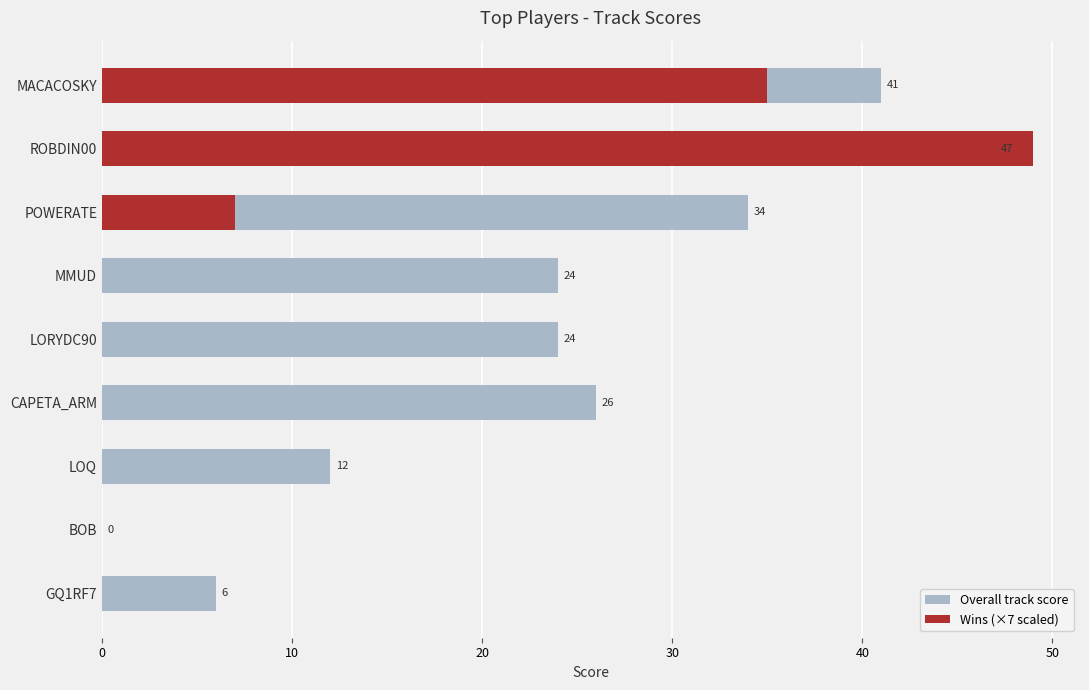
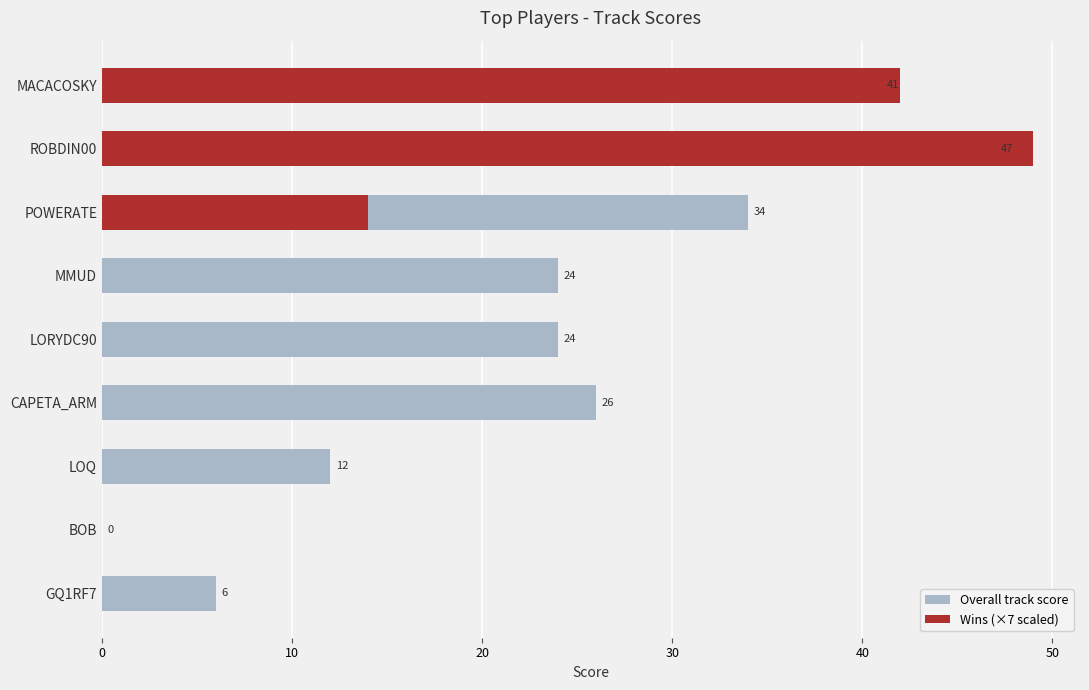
  {
    "Overall track score": {
      "POWERATE": 34,
      "MMUD": 24,
      "LORYDC90": 24,
      "CAPETA_ARM": 26,
      "LOQ": 12,
      "BOB": 0,
      "GQ1RF7": 6
    },
    "Wins (×7 scaled)": {
-     "MACACOSKY": 35.0,
-     "POWERATE": 7.0,
+     "MACACOSKY": 42.0,
+     "POWERATE": 14.0,
      "MMUD": 0.0,
      "LORYDC90": 0.0,
      "CAPETA_ARM": 0.0,
      "LOQ": 0.0,
      "GQ1RF7": 0.0
    }
  }
